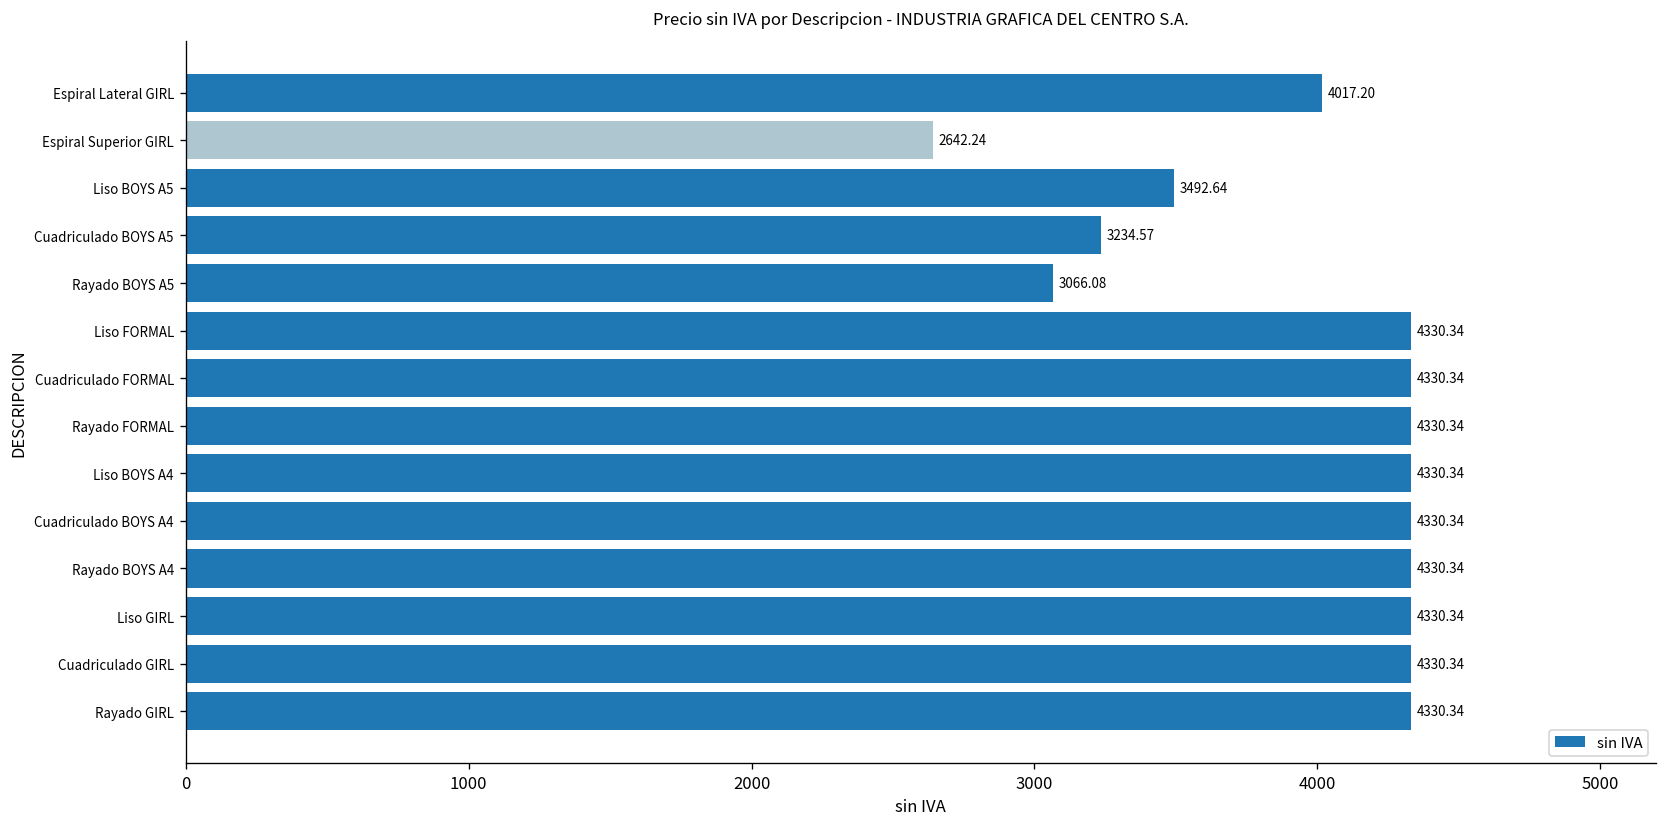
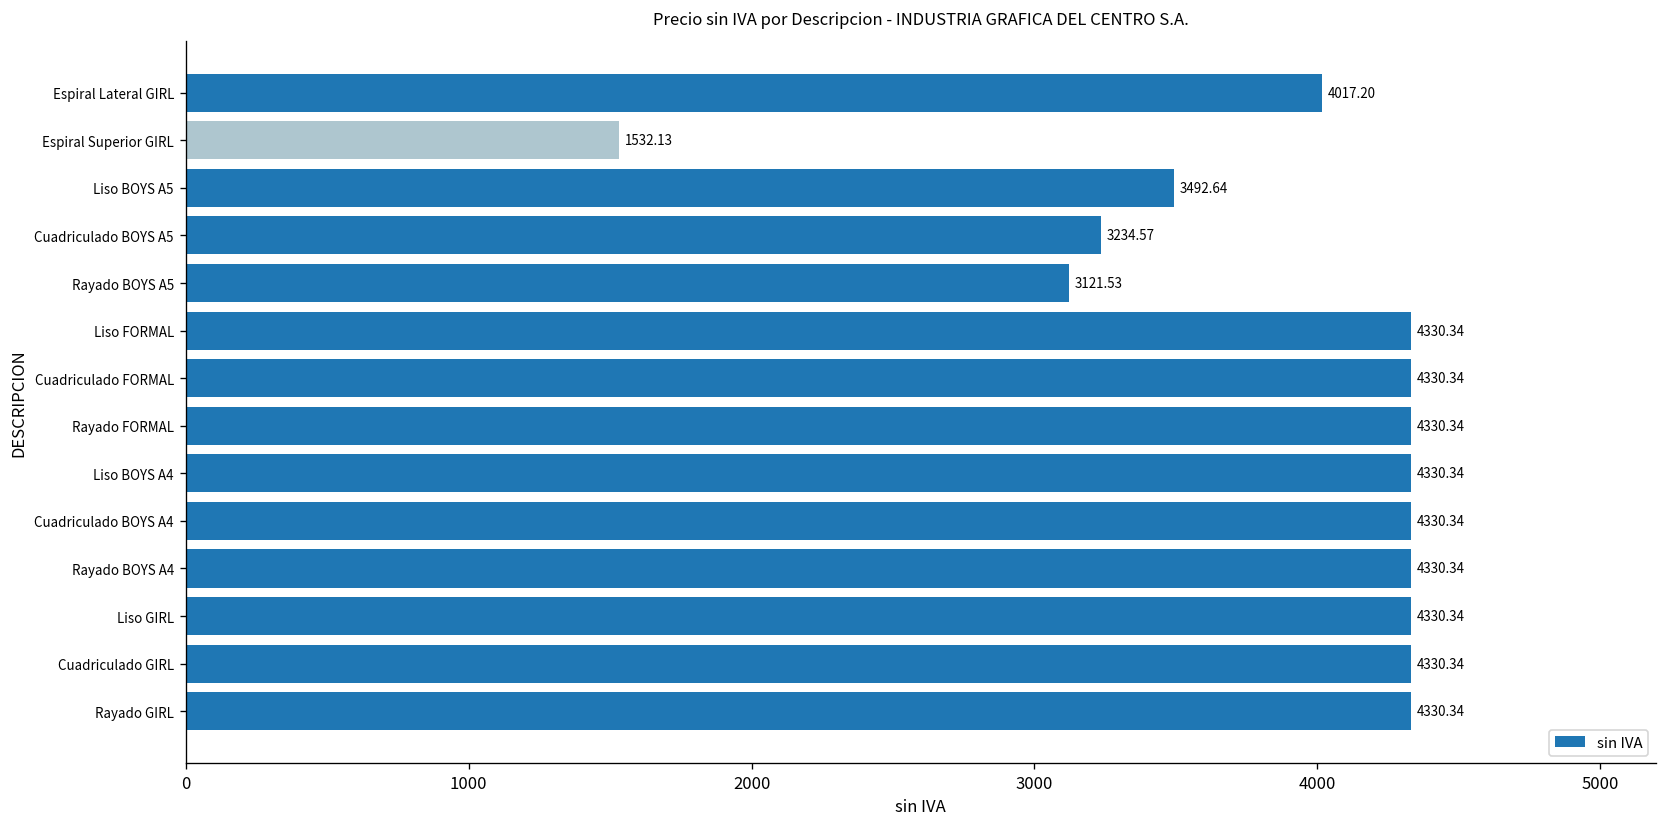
  {
    "Espiral Lateral GIRL": 4017.20,
-   "Espiral Superior GIRL": 2642.24,
+   "Espiral Superior GIRL": 1532.13,
    "Liso BOYS A5": 3492.64,
    "Cuadriculado BOYS A5": 3234.57,
-   "Rayado BOYS A5": 3066.08,
+   "Rayado BOYS A5": 3121.53,
    "Liso FORMAL": 4330.34,
    "Cuadriculado FORMAL": 4330.34,
    "Rayado FORMAL": 4330.34,
    "Liso BOYS A4": 4330.34,
    "Cuadriculado BOYS A4": 4330.34,
    "Rayado BOYS A4": 4330.34,
    "Liso GIRL": 4330.34,
    "Cuadriculado GIRL": 4330.34,
    "Rayado GIRL": 4330.34
  }
